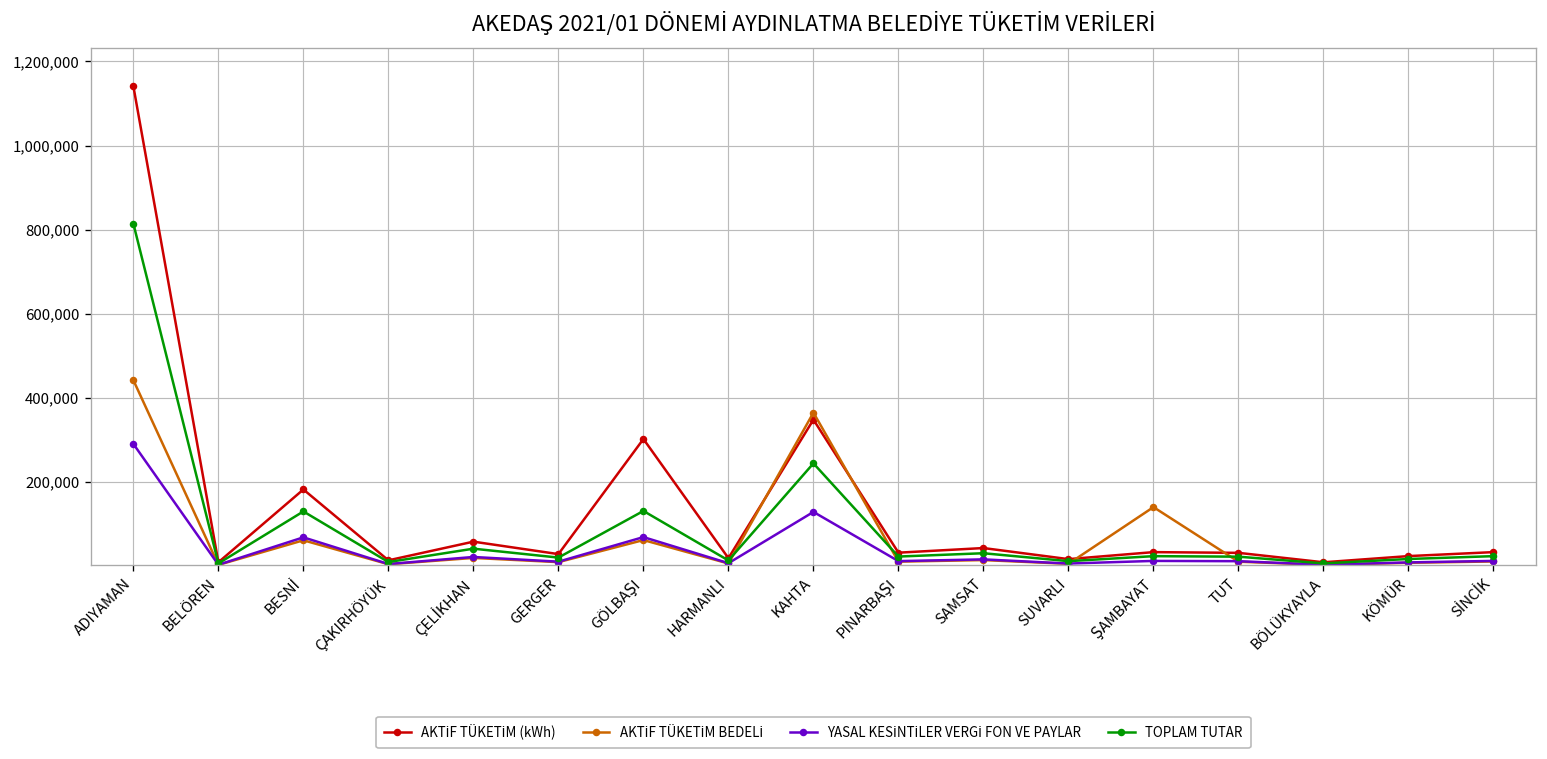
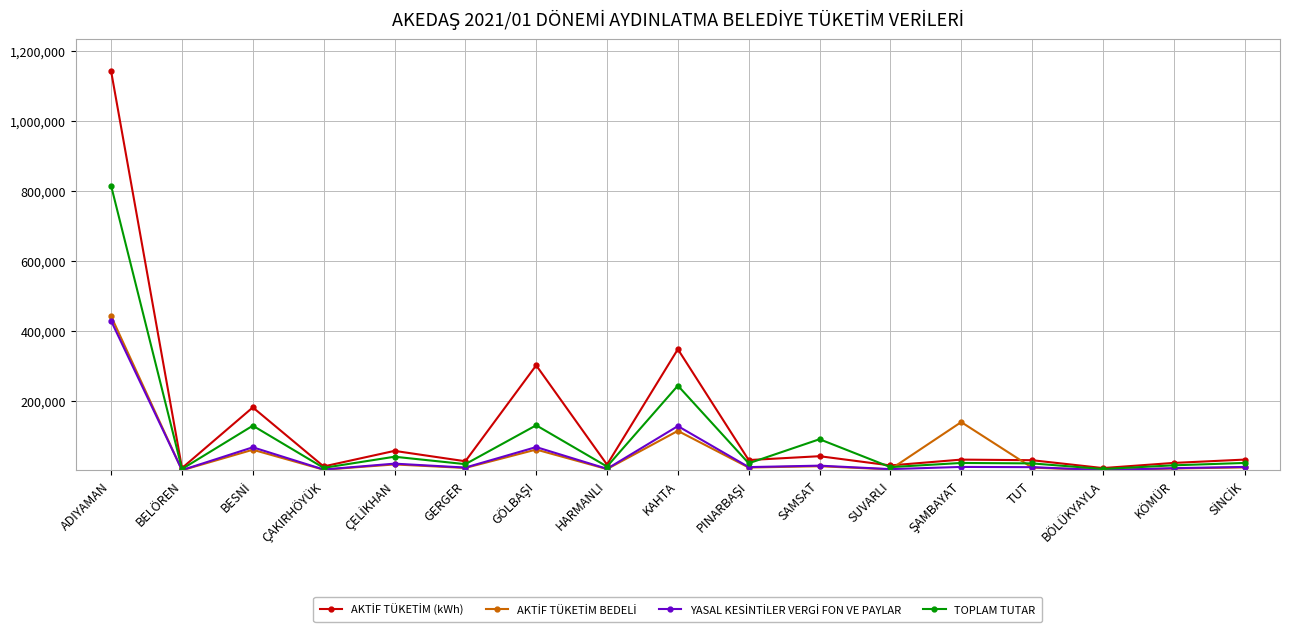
  {
    "AKTİF TÜKETİM (kWh)": {
      "ADIYAMAN": "1,140,000",
      "BESNİ": "180,000",
      "ÇELİKHAN": "60,000",
      "GERGER": "30,000",
      "GÖLBAŞI": "300,000",
      "KAHTA": "350,000",
      "PINARBAŞI": "30,000",
      "SAMSAT": "40,000",
      "ŞAMBAYAT": "30,000",
      "TUT": "30,000",
      "SİNCİK": "30,000"
    },
    "AKTİF TÜKETİM BEDELİ": {
      "ADIYAMAN": "440,000",
-     "KAHTA": "370,000",
+     "KAHTA": "120,000",
      "ŞAMBAYAT": "140,000"
    },
    "YASAL KESİNTİLER VERGİ FON VE PAYLAR": {
-     "ADIYAMAN": "290,000",
+     "ADIYAMAN": "430,000",
      "KAHTA": "130,000",
      "ŞAMBAYAT": "10,000"
    },
    "TOPLAM TUTAR": {
      "ADIYAMAN": "810,000",
      "BESNİ": "130,000",
      "ÇELİKHAN": "40,000",
      "GERGER": "20,000",
      "GÖLBAŞI": "130,000",
      "KAHTA": "240,000",
      "PINARBAŞI": "20,000",
-     "SAMSAT": "30,000",
+     "SAMSAT": "90,000",
      "ŞAMBAYAT": "20,000",
      "TUT": "20,000",
      "SİNCİK": "20,000"
    }
  }
